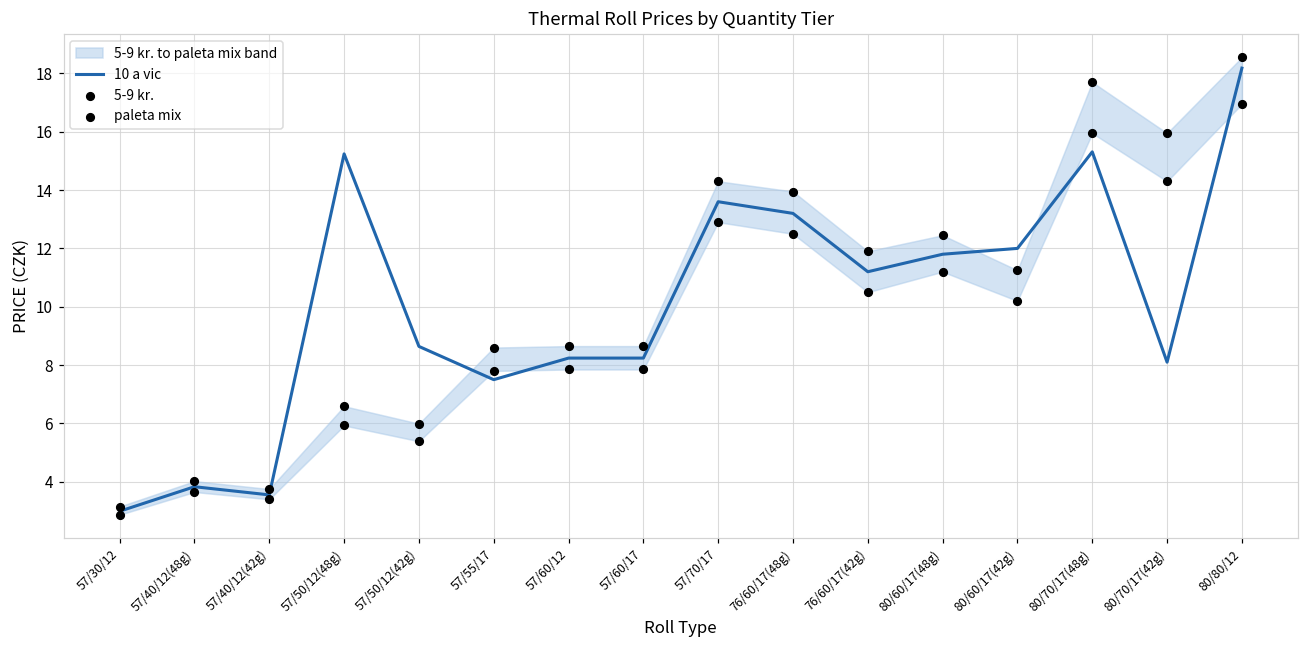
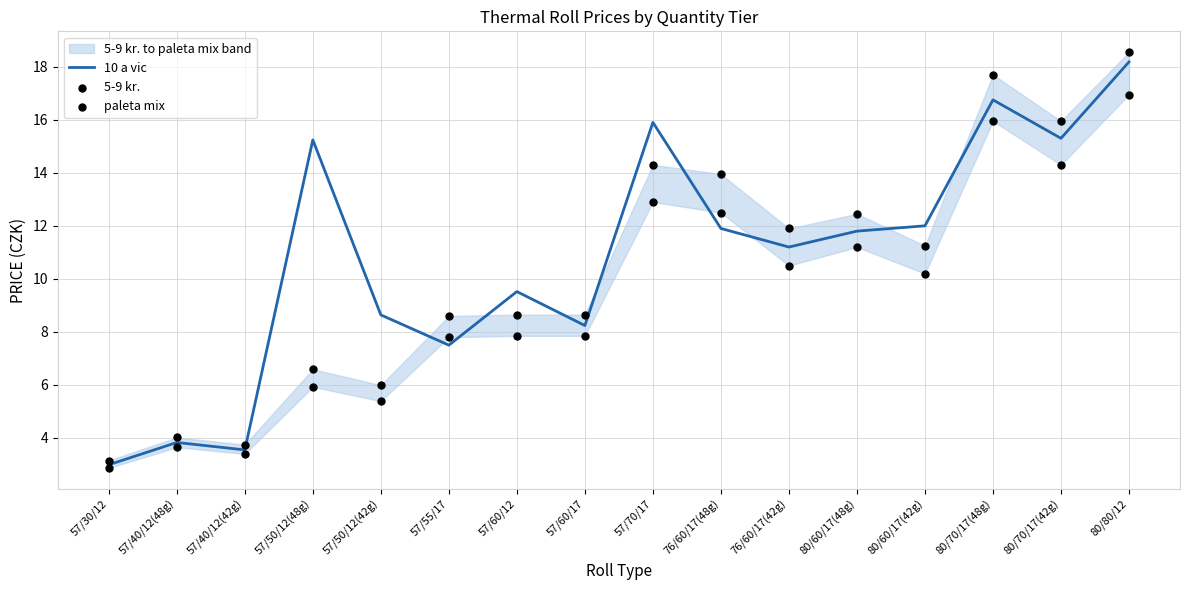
  {
    "10 a vic": {
      "57/30/12": 3.0,
      "57/40/12(48g)": 3.8,
      "57/40/12(42g)": 3.6,
      "57/50/12(48g)": 15.2,
      "57/50/12(42g)": 8.6,
      "57/55/17": 7.5,
-     "57/60/12": 8.2,
+     "57/60/12": 9.5,
      "57/60/17": 8.2,
-     "57/70/17": 13.6,
-     "76/60/17(48g)": 13.2,
+     "57/70/17": 15.9,
+     "76/60/17(48g)": 11.9,
      "76/60/17(42g)": 11.2,
      "80/60/17(48g)": 11.8,
      "80/60/17(42g)": 12.0,
-     "80/70/17(48g)": 15.3,
-     "80/70/17(42g)": 8.1,
+     "80/70/17(48g)": 16.8,
+     "80/70/17(42g)": 15.3,
      "80/80/12": 18.2
    }
  }
